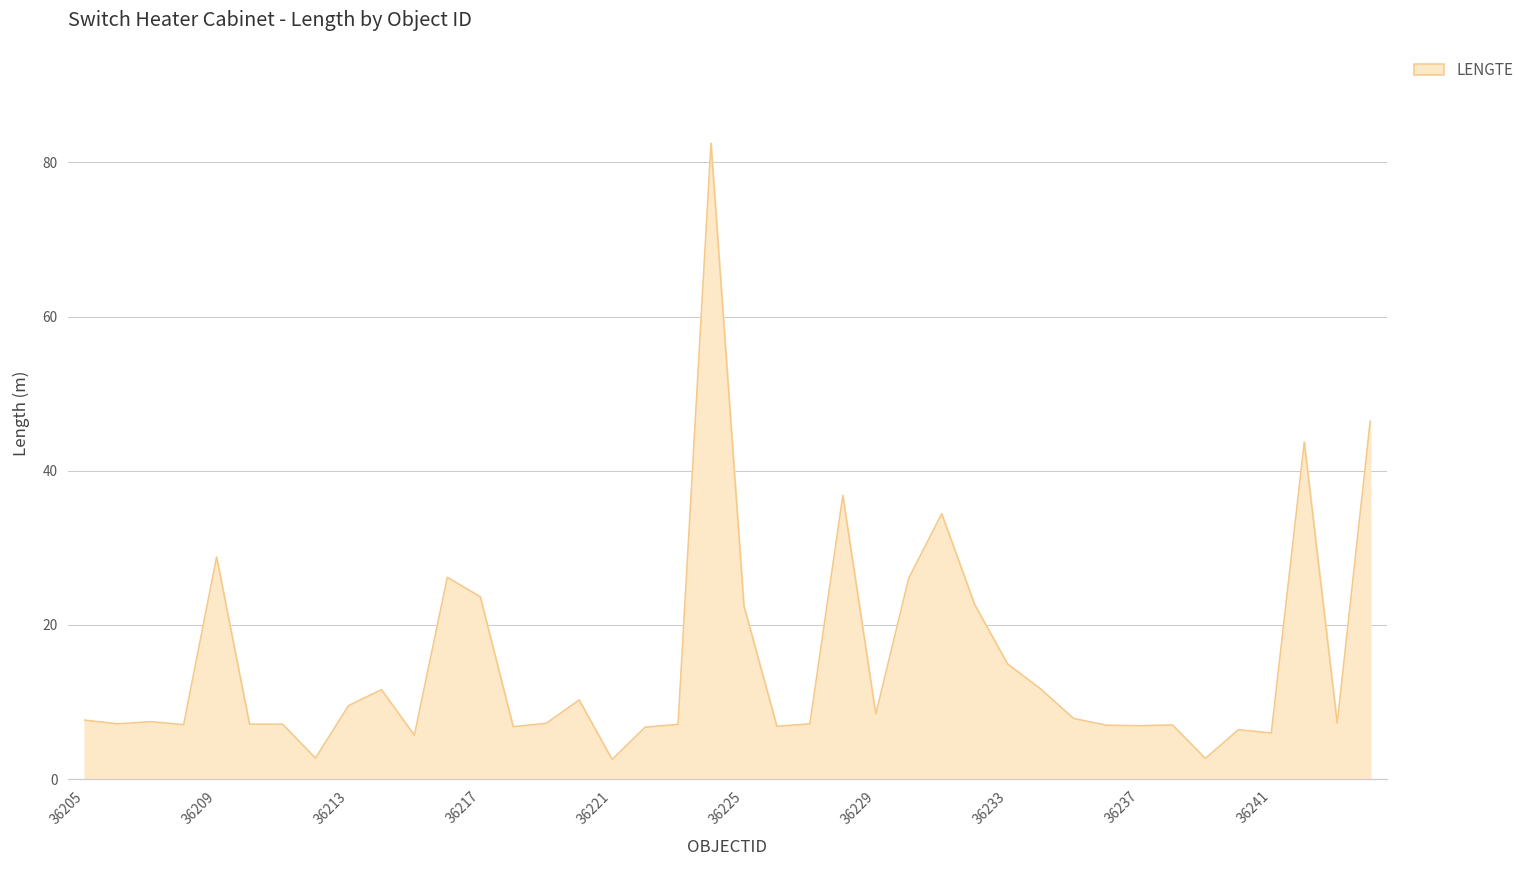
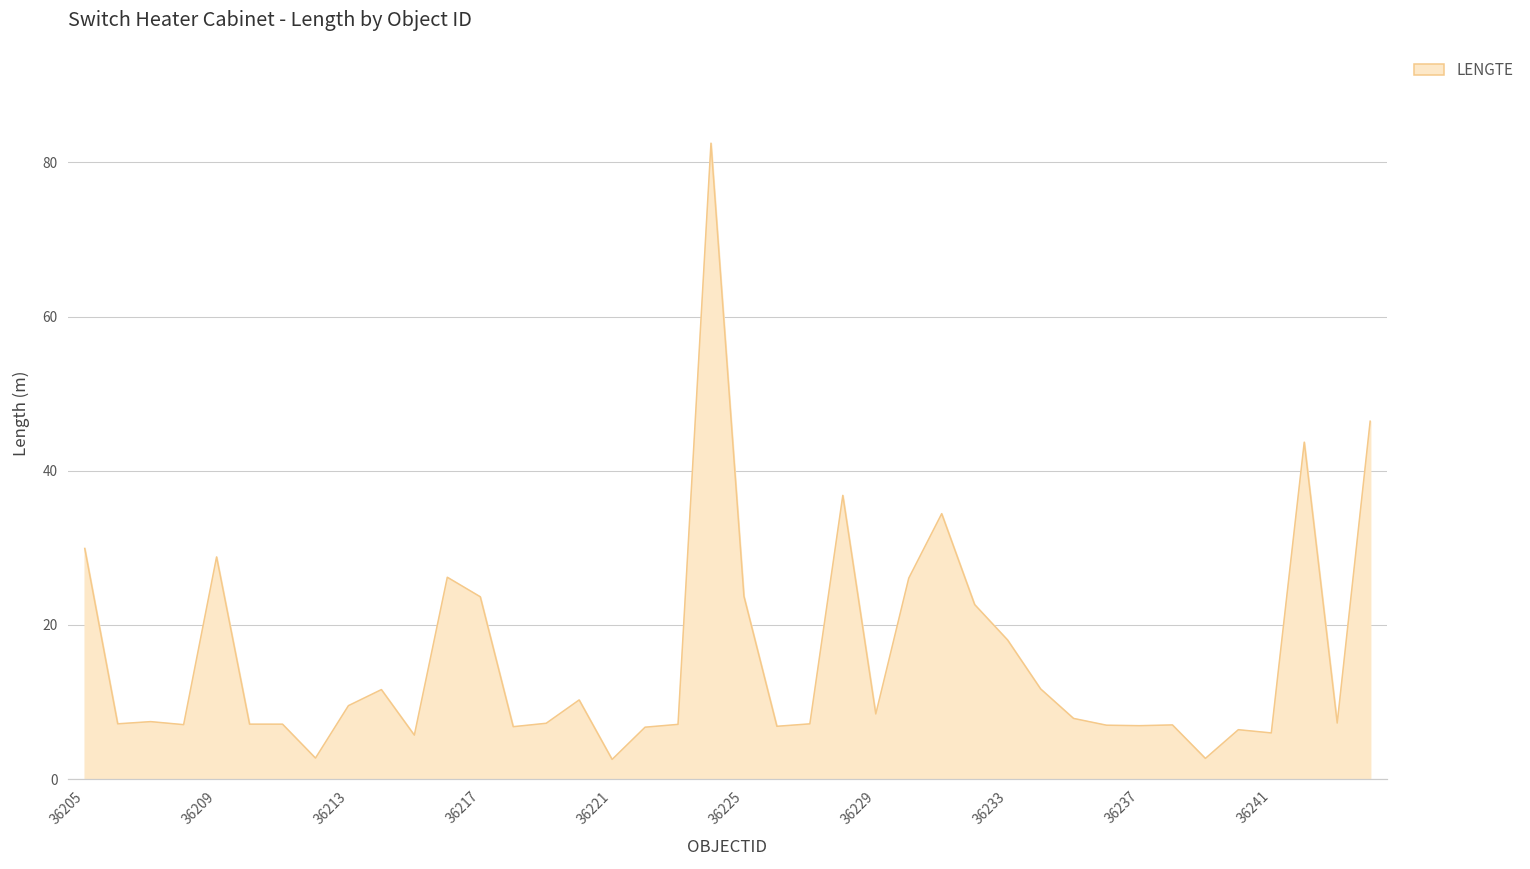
  {
-   "36205": 8,
+   "36205": 30,
    "36209": 29,
    "36213": 10,
    "36217": 24,
    "36221": 3,
-   "36225": 22,
+   "36225": 24,
    "36229": 8,
-   "36233": 15,
+   "36233": 18,
    "36237": 7,
    "36241": 6
  }
